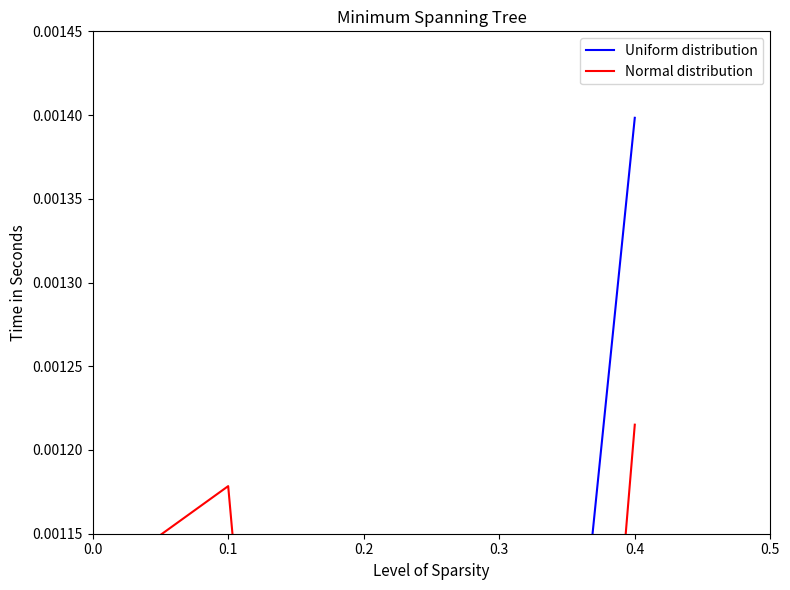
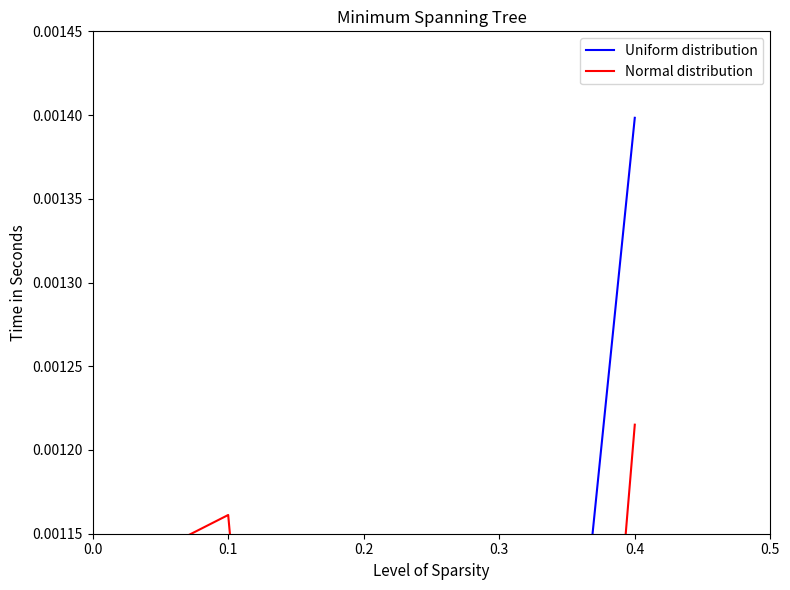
  {
    "Uniform distribution": {
      "0.4": 0.001398
    },
    "Normal distribution": {
-     "0.1": 0.001178,
+     "0.1": 0.001161,
      "0.4": 0.001215
    }
  }
